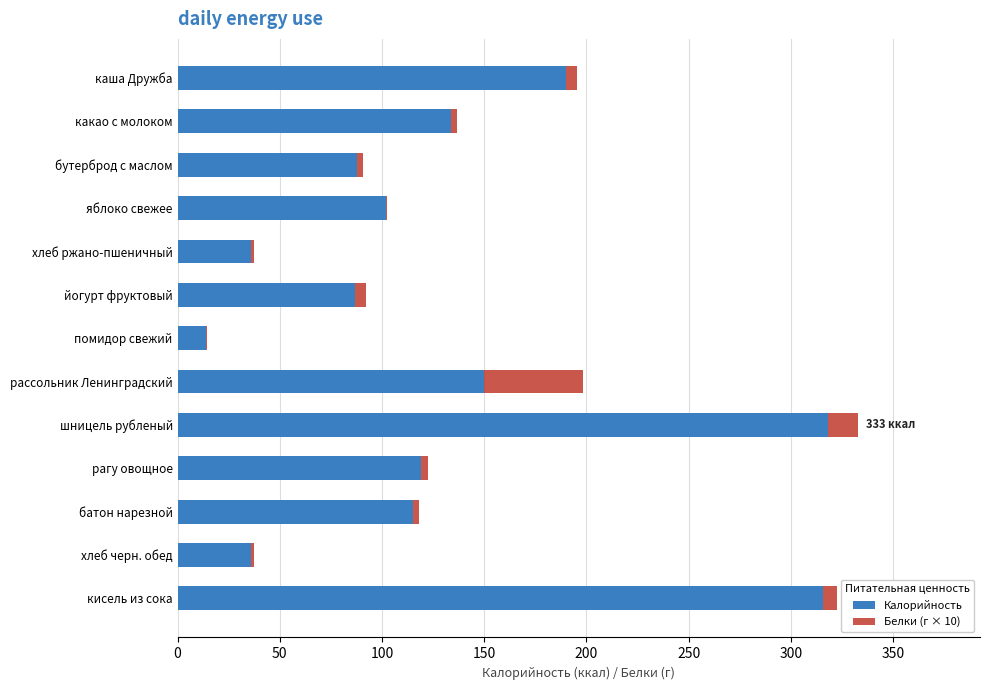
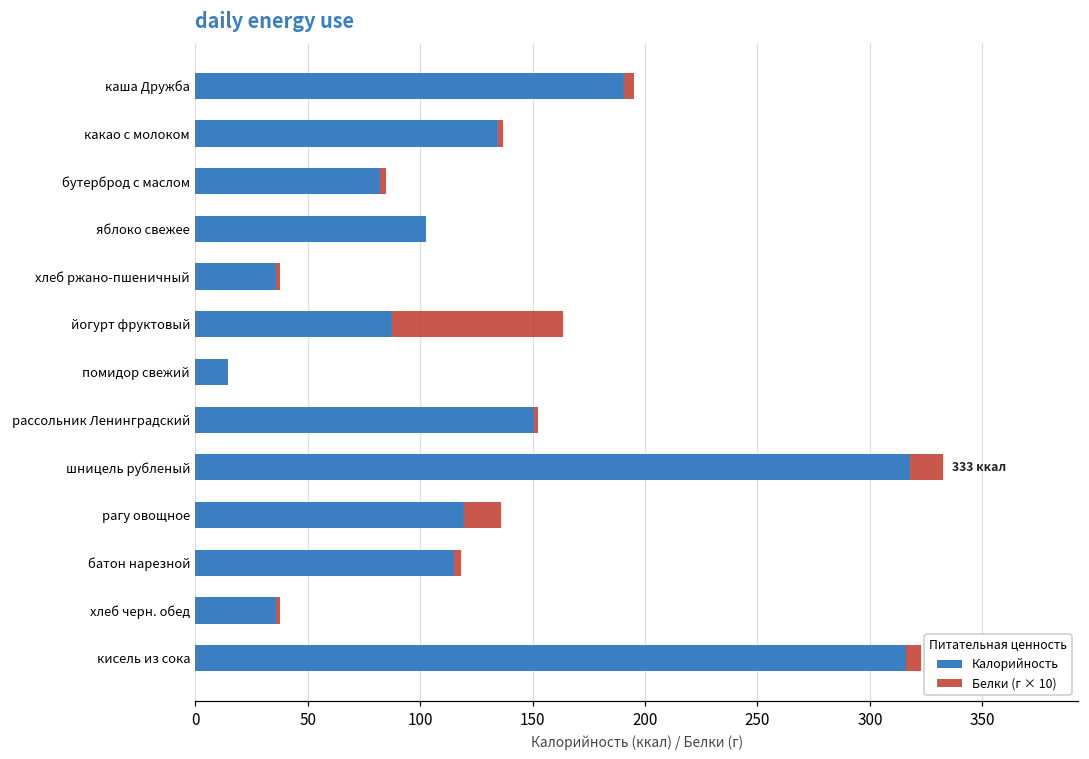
  {
    "Калорийность": {
      "каша Дружба": 190,
      "какао с молоком": 134,
-     "бутерброд с маслом": 88,
+     "бутерброд с маслом": 82,
      "яблоко свежее": 102,
      "хлеб ржано-пшеничный": 36,
      "йогурт фруктовый": 87,
      "помидор свежий": 14,
      "рассольник Ленинградский": 150,
      "шницель рубленый": 318,
      "рагу овощное": 119,
      "батон нарезной": 115,
      "хлеб черн. обед": 36,
      "кисель из сока": 316
    },
    "Белки (г × 10)": {
      "каша Дружба": 5,
      "какао с молоком": 3,
      "бутерброд с маслом": 3,
      "хлеб ржано-пшеничный": 2,
-     "йогурт фруктовый": 5,
-     "рассольник Ленинградский": 48,
-     "рагу овощное": 4,
+     "йогурт фруктовый": 77,
+     "рассольник Ленинградский": 2,
+     "рагу овощное": 17,
      "батон нарезной": 3,
      "хлеб черн. обед": 2,
      "кисель из сока": 7
    }
  }
